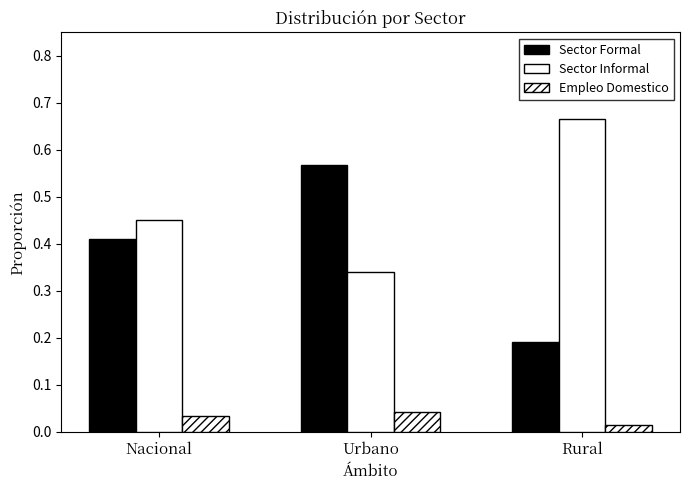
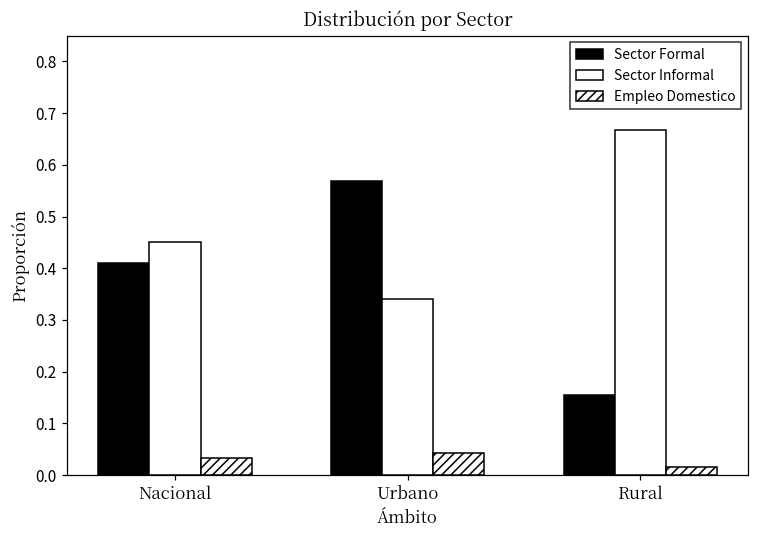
  {
    "Sector Formal": {
      "Nacional": 0.41,
      "Urbano": 0.57,
-     "Rural": 0.19
+     "Rural": 0.16
    }
  }
